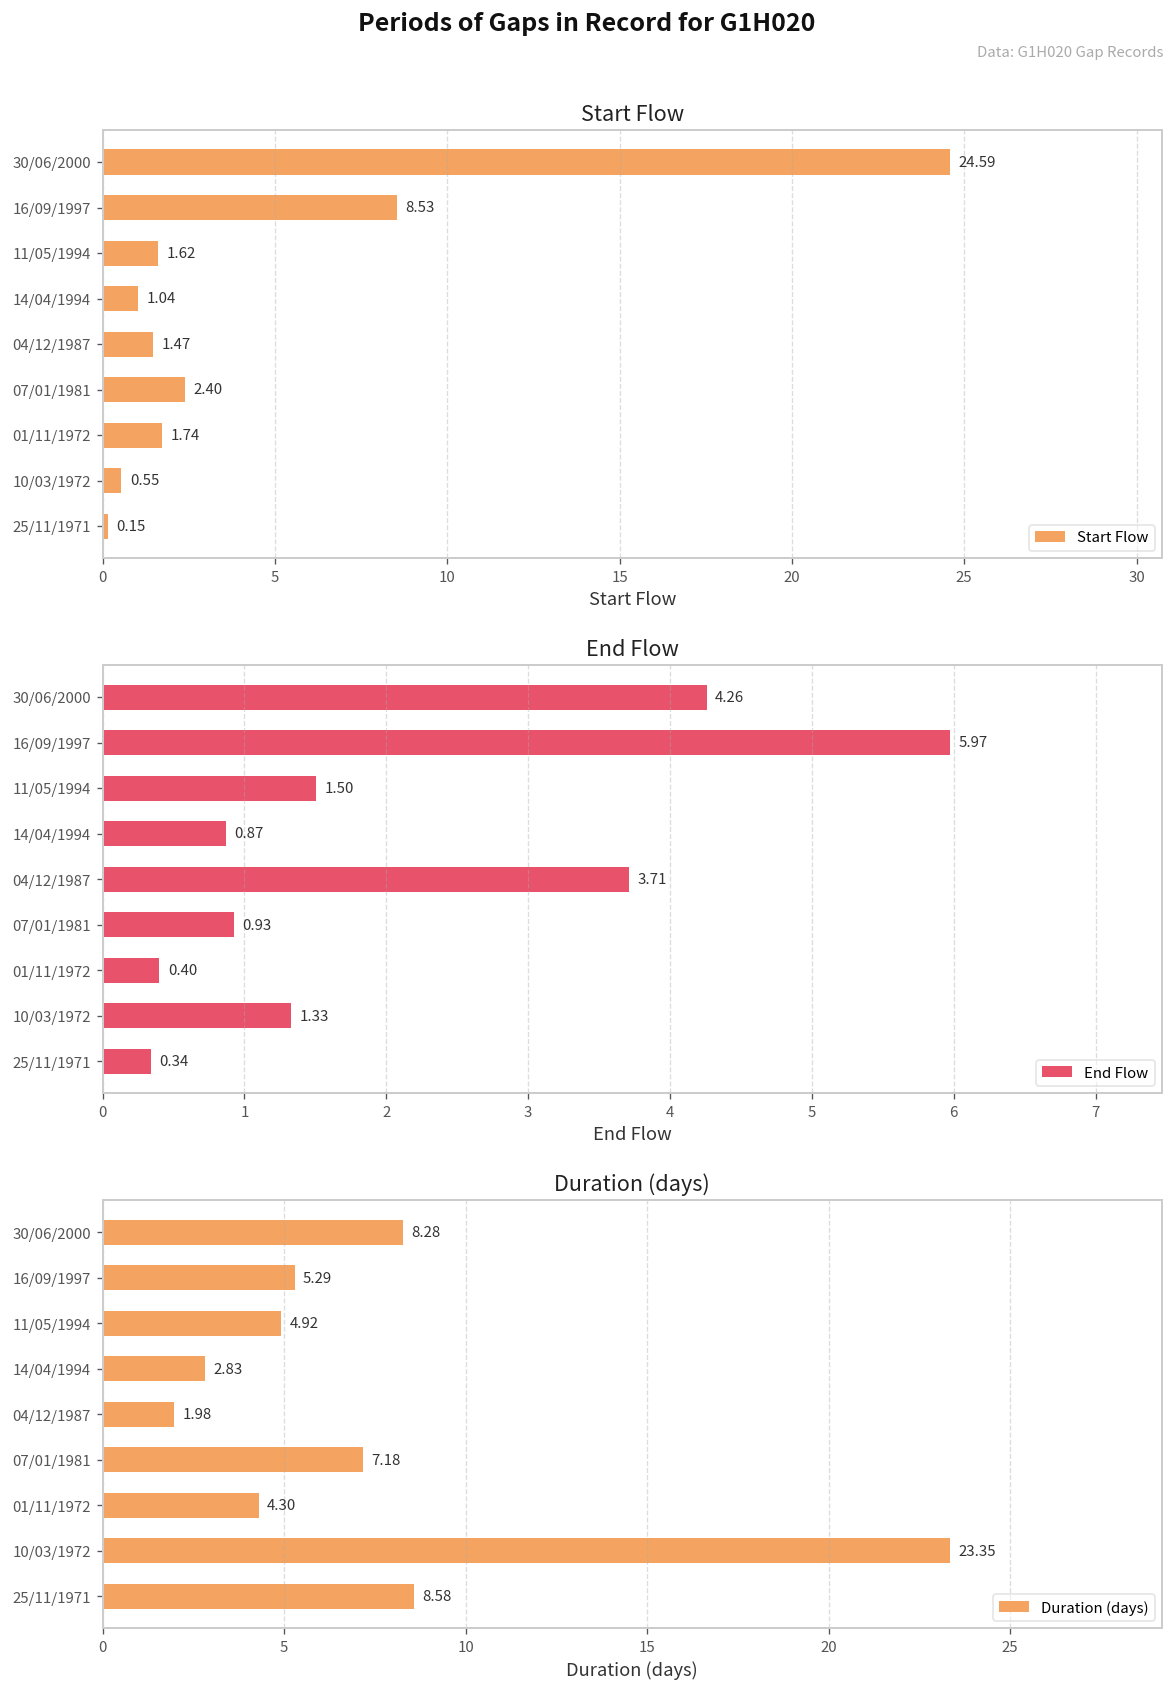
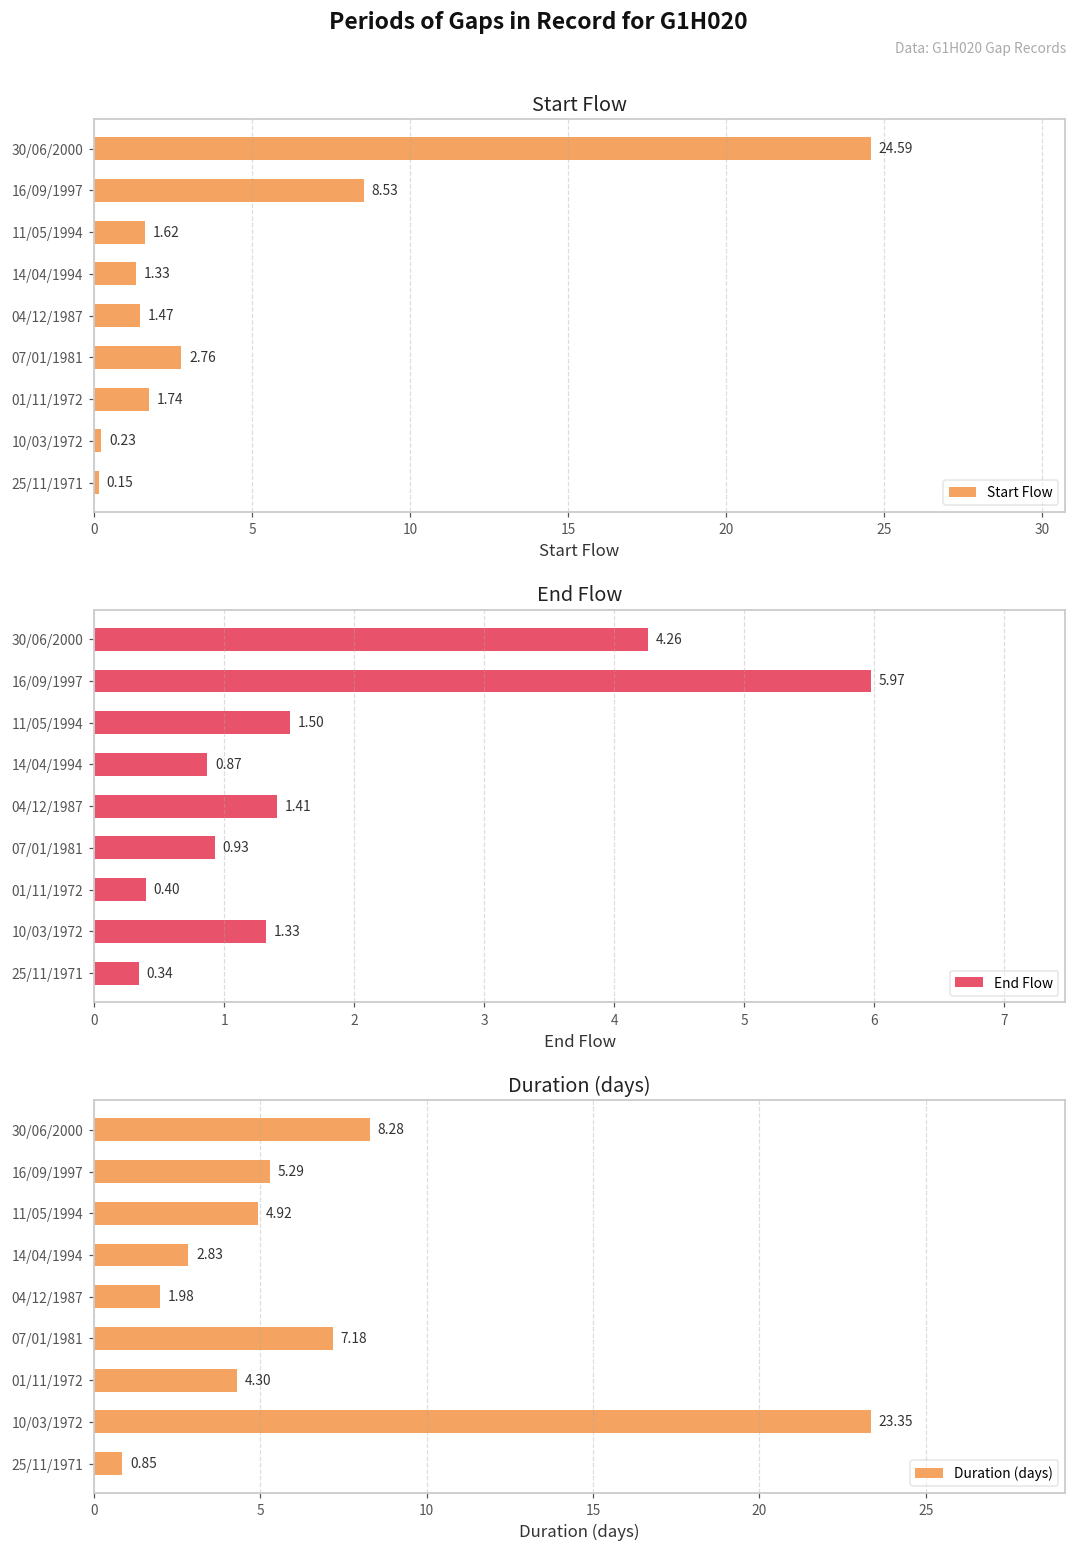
  {
    "Start Flow": {
      "30/06/2000": 24.59,
      "16/09/1997": 8.53,
      "11/05/1994": 1.62,
-     "14/04/1994": 1.04,
+     "14/04/1994": 1.33,
      "04/12/1987": 1.47,
-     "07/01/1981": 2.40,
+     "07/01/1981": 2.76,
      "01/11/1972": 1.74,
-     "10/03/1972": 0.55,
+     "10/03/1972": 0.23,
      "25/11/1971": 0.15
    },
    "End Flow": {
      "30/06/2000": 4.26,
      "16/09/1997": 5.97,
      "11/05/1994": 1.50,
      "14/04/1994": 0.87,
-     "04/12/1987": 3.71,
+     "04/12/1987": 1.41,
      "07/01/1981": 0.93,
      "01/11/1972": 0.40,
      "10/03/1972": 1.33,
      "25/11/1971": 0.34
    },
    "Duration (days)": {
      "30/06/2000": 8.28,
      "16/09/1997": 5.29,
      "11/05/1994": 4.92,
      "14/04/1994": 2.83,
      "04/12/1987": 1.98,
      "07/01/1981": 7.18,
      "01/11/1972": 4.30,
      "10/03/1972": 23.35,
-     "25/11/1971": 8.58
+     "25/11/1971": 0.85
    }
  }
